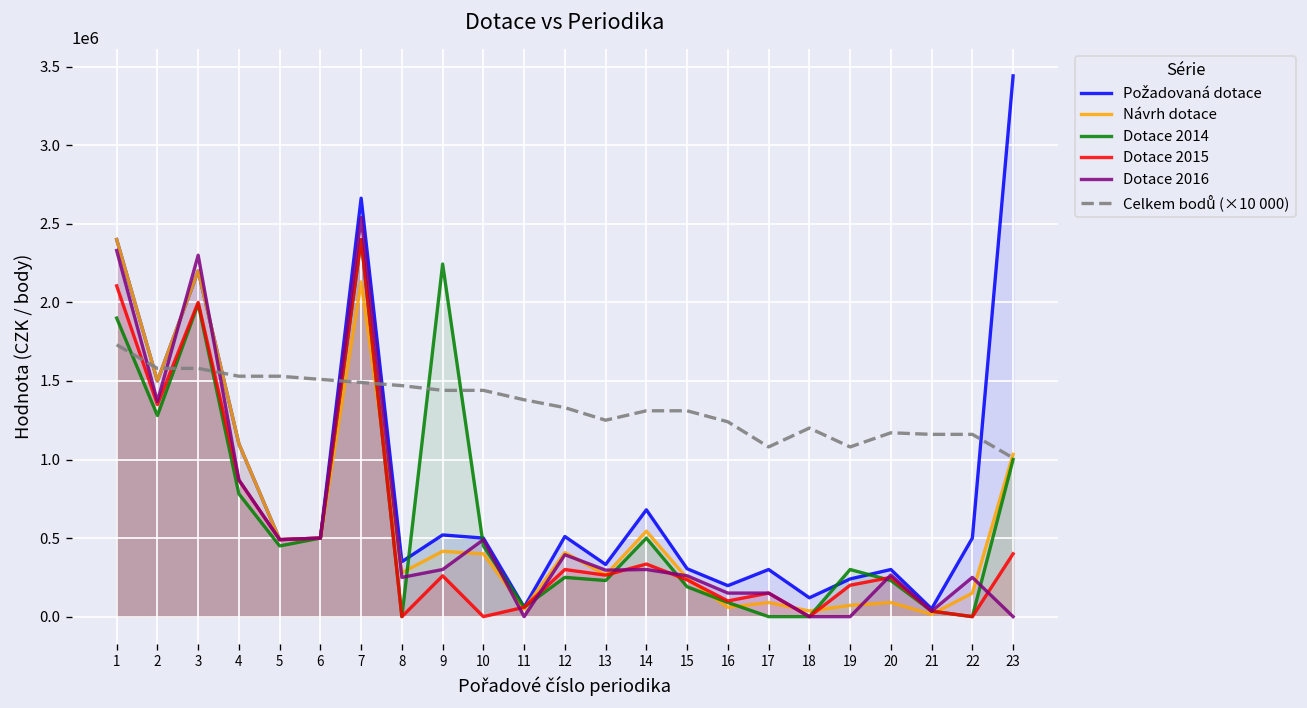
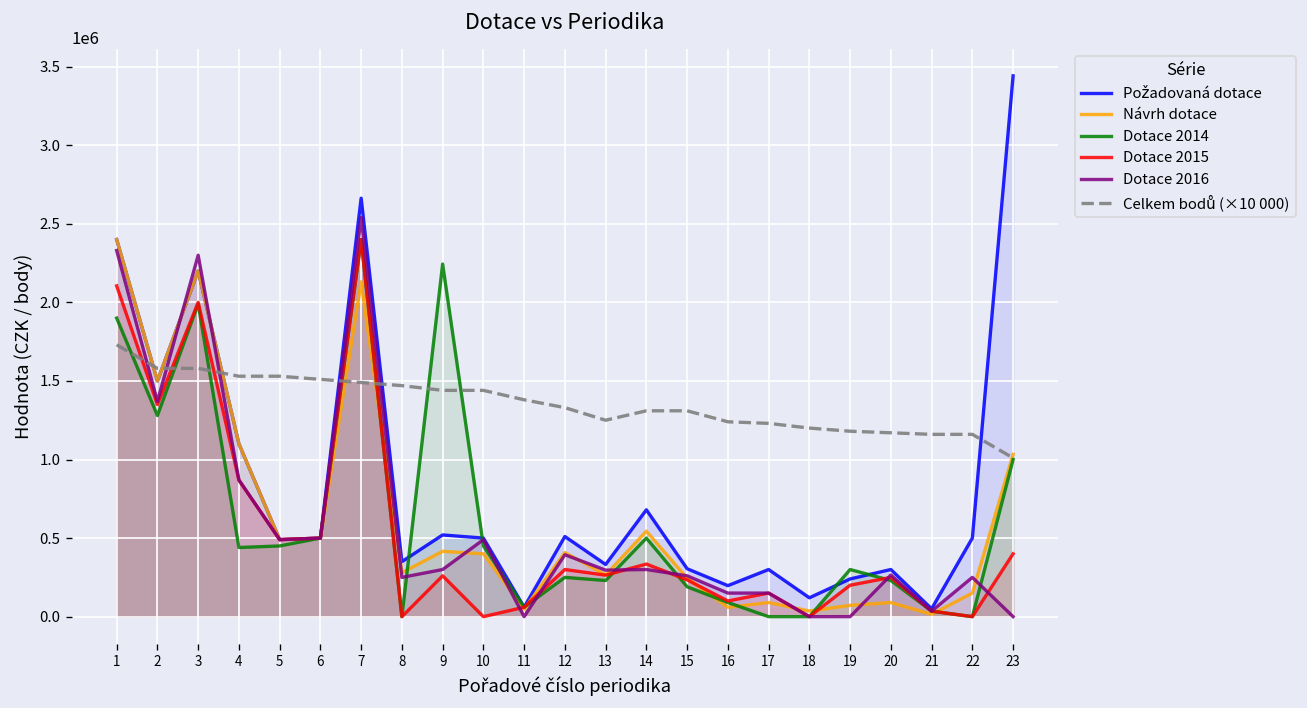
  {
    "Požadovaná dotace": {
      "7": 2660000,
      "8": 350000,
      "9": 520000,
      "12": 510000,
      "13": 330000,
      "14": 680000,
      "15": 310000,
      "16": 200000,
      "17": 300000,
      "18": 120000,
      "19": 240000,
      "20": 300000,
      "22": 500000,
      "23": 3440000
    },
    "Návrh dotace": {
      "7": 2130000,
      "8": 280000,
      "9": 420000,
      "10": 400000,
      "14": 540000,
      "16": 60000,
      "17": 90000,
      "18": 40000,
      "19": 70000,
      "20": 90000,
      "21": 20000,
      "22": 150000,
      "23": 1030000
    },
    "Dotace 2014": {
      "1": 1900000,
      "2": 1280000,
-     "4": 780000,
+     "4": 440000,
      "5": 450000,
      "9": 2240000,
      "10": 450000,
      "12": 250000,
      "13": 230000,
      "14": 500000,
      "15": 190000,
      "17": 0,
      "19": 300000,
      "20": 230000
    },
    "Dotace 2015": {
      "1": 2110000,
      "2": 1350000,
      "9": 260000,
      "10": 0,
      "12": 300000,
      "14": 330000,
      "19": 200000,
      "23": 400000
    },
    "Dotace 2016": {
      "1": 2330000,
      "2": 1370000,
      "3": 2300000,
      "7": 2540000,
      "8": 250000,
      "9": 300000,
      "11": 0,
      "13": 300000,
      "14": 300000,
      "16": 150000,
      "19": 0,
      "22": 250000,
      "23": 0
    },
    "Celkem bodů (×10 000)": {
      "1": 1730000,
      "2": 1580000,
      "3": 1580000,
      "4": 1530000,
      "5": 1530000,
      "6": 1510000,
      "7": 1490000,
      "8": 1470000,
      "9": 1440000,
      "10": 1440000,
      "11": 1380000,
      "12": 1330000,
      "13": 1250000,
      "14": 1310000,
      "15": 1310000,
      "16": 1240000,
-     "17": 1080000,
+     "17": 1230000,
      "18": 1200000,
-     "19": 1080000,
+     "19": 1180000,
      "20": 1170000,
      "21": 1160000,
      "22": 1160000
    }
  }
